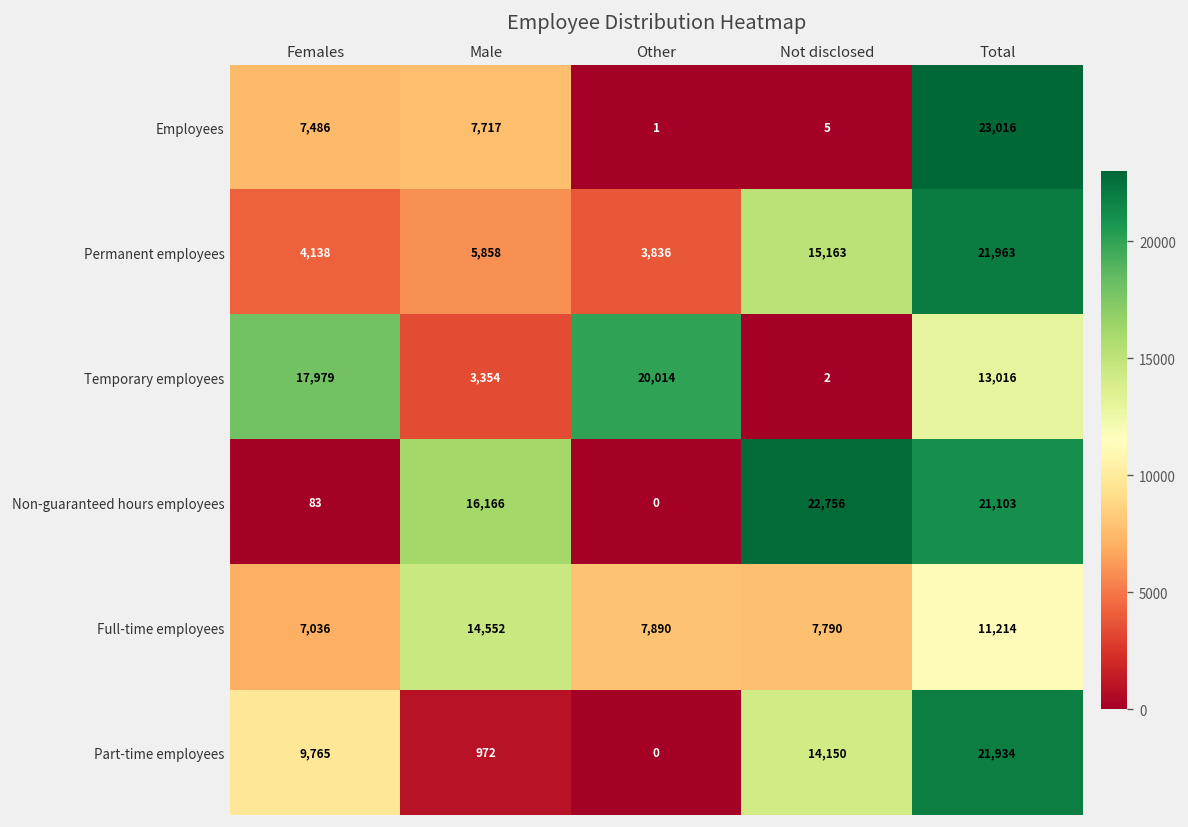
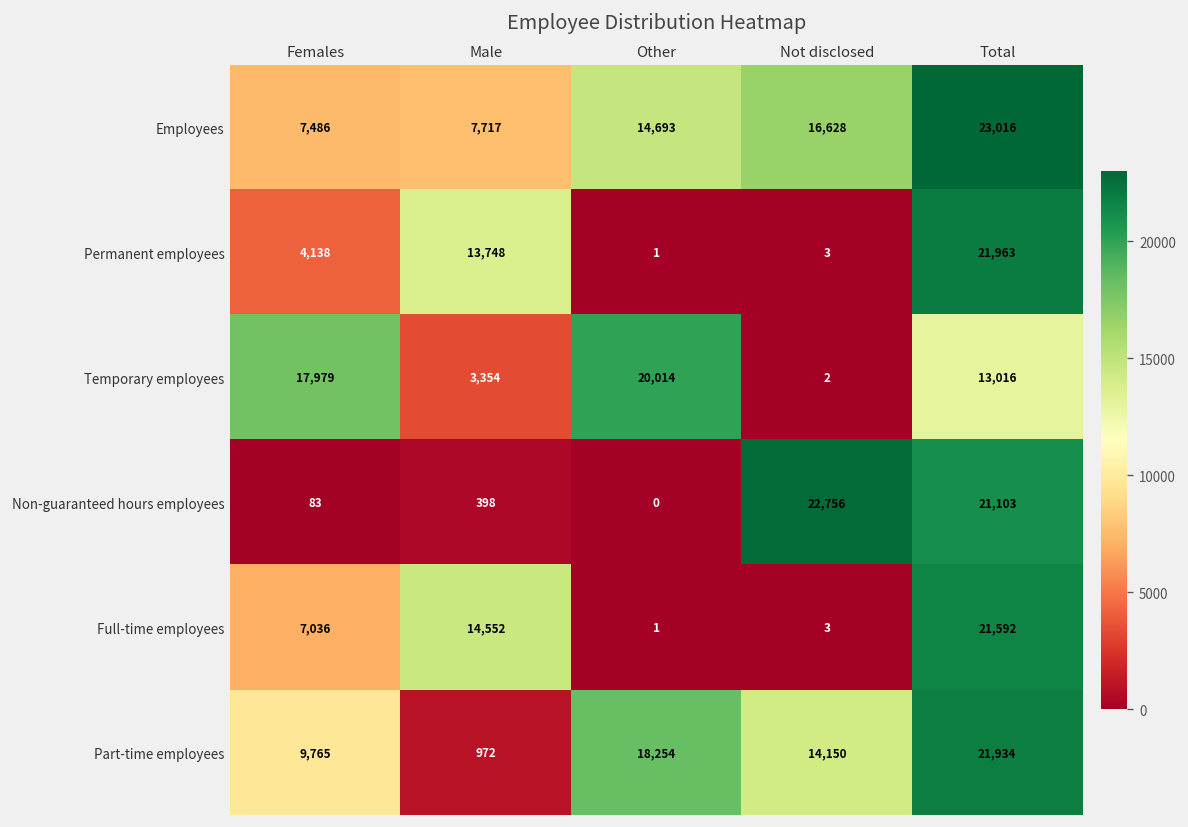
  {
    "Employees": {
      "Females": "7,486",
      "Male": "7,717",
-     "Other": "1",
-     "Not disclosed": "5",
+     "Other": "14,693",
+     "Not disclosed": "16,628",
      "Total": "23,016"
    },
    "Permanent employees": {
      "Females": "4,138",
-     "Male": "5,858",
-     "Other": "3,836",
-     "Not disclosed": "15,163",
+     "Male": "13,748",
+     "Other": "1",
+     "Not disclosed": "3",
      "Total": "21,963"
    },
    "Temporary employees": {
      "Females": "17,979",
      "Male": "3,354",
      "Other": "20,014",
      "Not disclosed": "2",
      "Total": "13,016"
    },
    "Non-guaranteed hours employees": {
      "Females": "83",
-     "Male": "16,166",
+     "Male": "398",
      "Other": "0",
      "Not disclosed": "22,756",
      "Total": "21,103"
    },
    "Full-time employees": {
      "Females": "7,036",
      "Male": "14,552",
-     "Other": "7,890",
-     "Not disclosed": "7,790",
-     "Total": "11,214"
+     "Other": "1",
+     "Not disclosed": "3",
+     "Total": "21,592"
    },
    "Part-time employees": {
      "Females": "9,765",
      "Male": "972",
-     "Other": "0",
+     "Other": "18,254",
      "Not disclosed": "14,150",
      "Total": "21,934"
    }
  }
